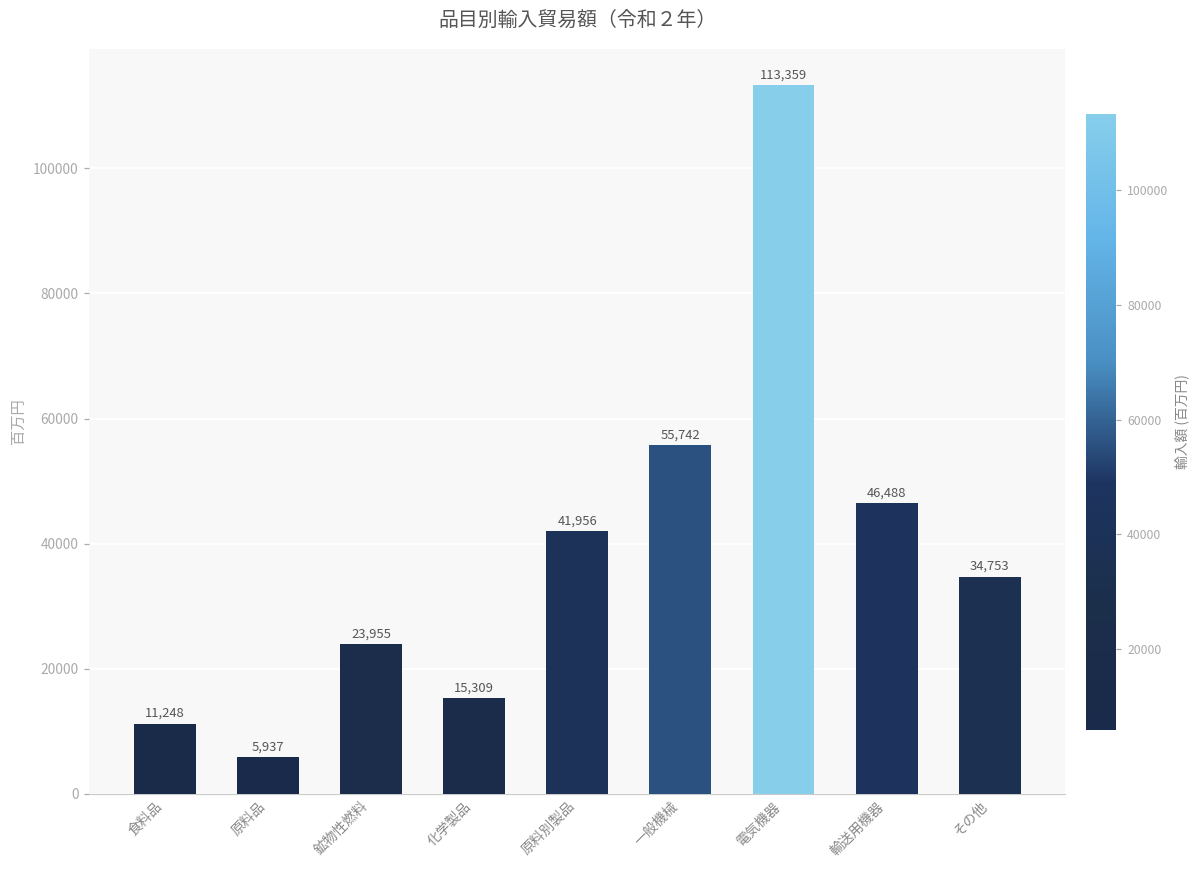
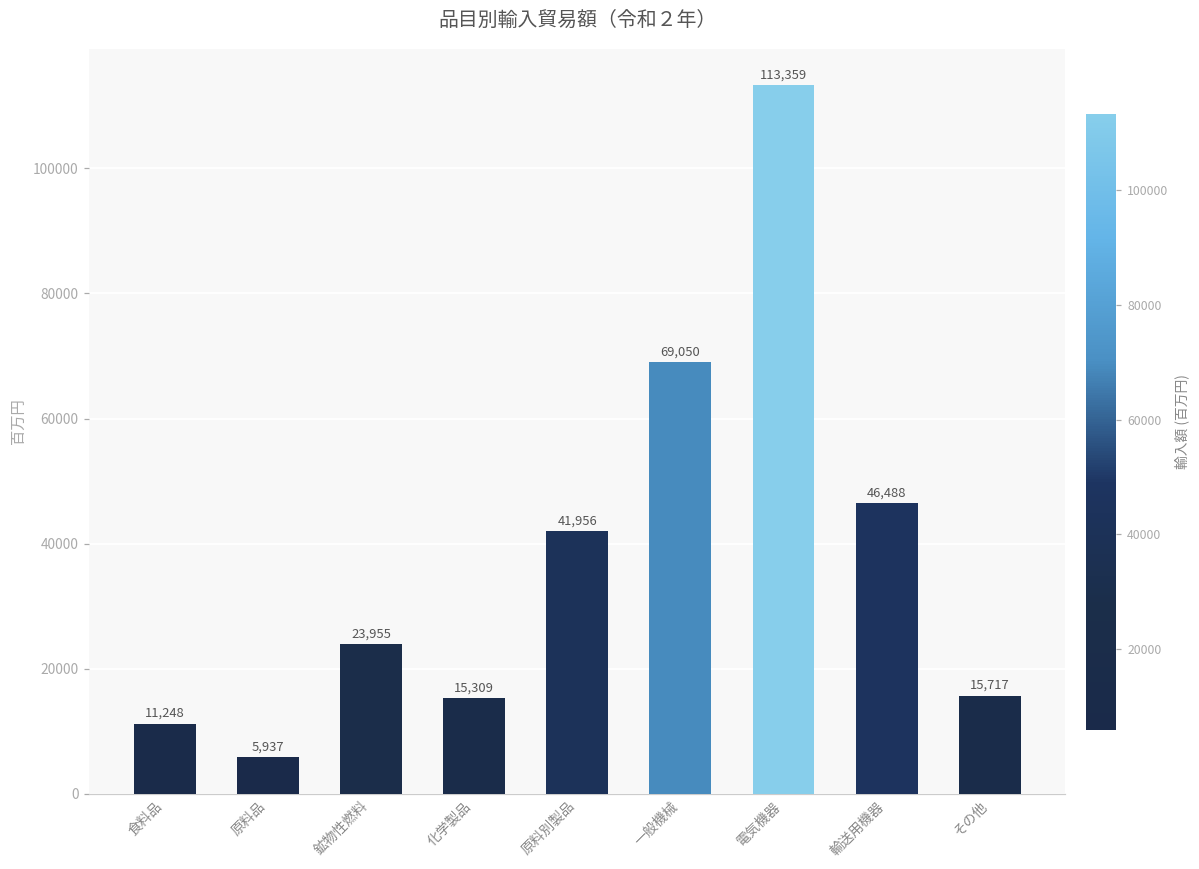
  {
    "食料品": "11,248",
    "原料品": "5,937",
    "鉱物性燃料": "23,955",
    "化学製品": "15,309",
    "原料別製品": "41,956",
-   "一般機械": "55,742",
+   "一般機械": "69,050",
    "電気機器": "113,359",
    "輸送用機器": "46,488",
-   "その他": "34,753"
+   "その他": "15,717"
  }
